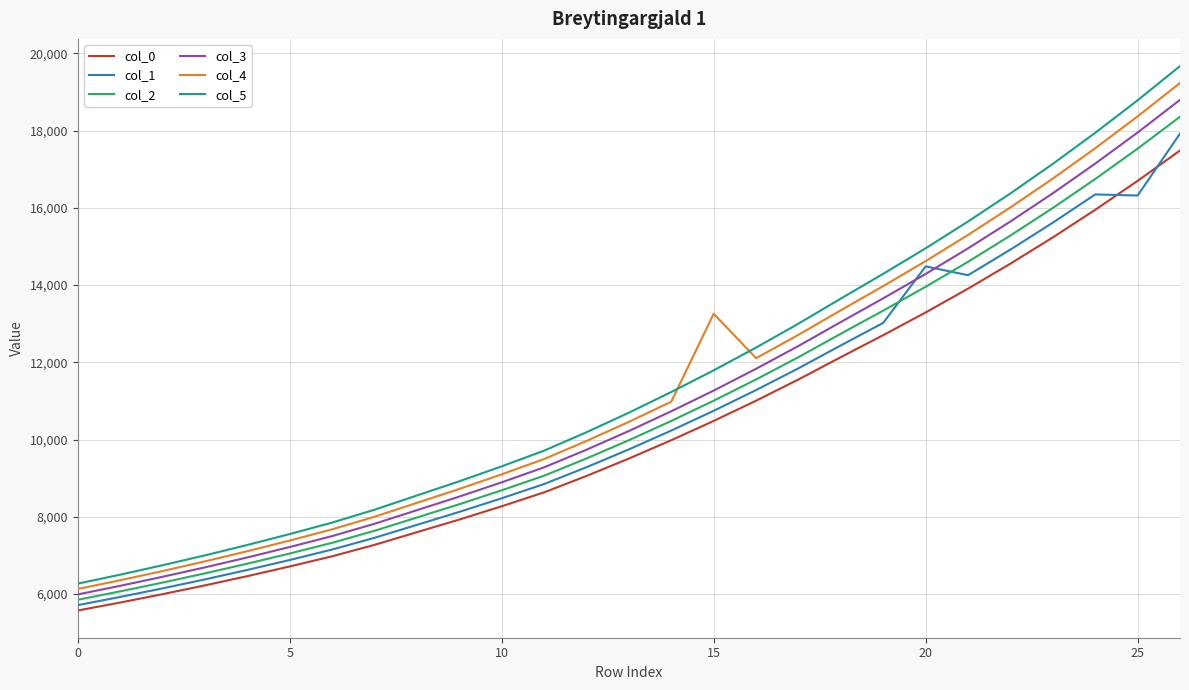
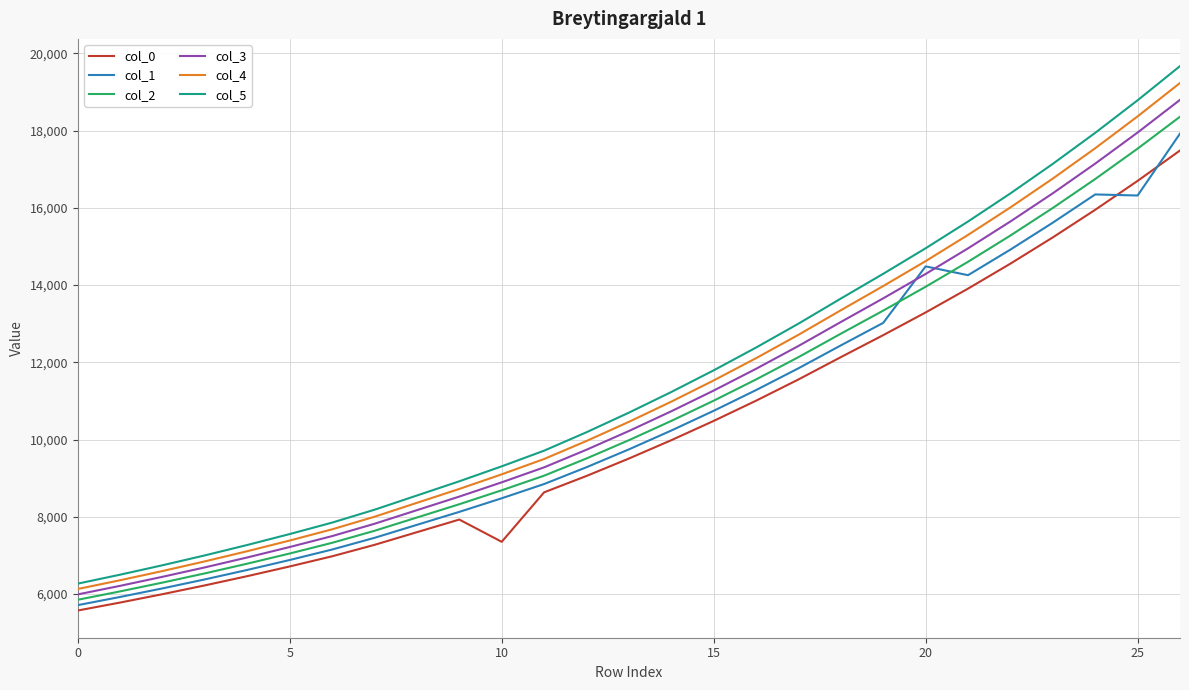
  {
    "col_0": {
      "0": "5,600",
      "5": "6,700",
-     "10": "8,300",
+     "10": "7,400",
      "15": "10,500",
      "20": "13,300",
      "25": "16,700"
    },
    "col_1": {
      "0": "5,700",
      "5": "6,900",
      "10": "8,500",
      "15": "10,700",
      "20": "14,500",
      "25": "16,300"
    },
    "col_3": {
      "0": "6,000",
      "5": "7,200",
      "10": "8,900",
      "15": "11,300",
      "20": "14,300",
      "25": "17,900"
    },
    "col_4": {
      "0": "6,100",
      "5": "7,400",
      "10": "9,100",
-     "15": "13,300",
+     "15": "11,500",
      "20": "14,600",
      "25": "18,400"
    }
  }
